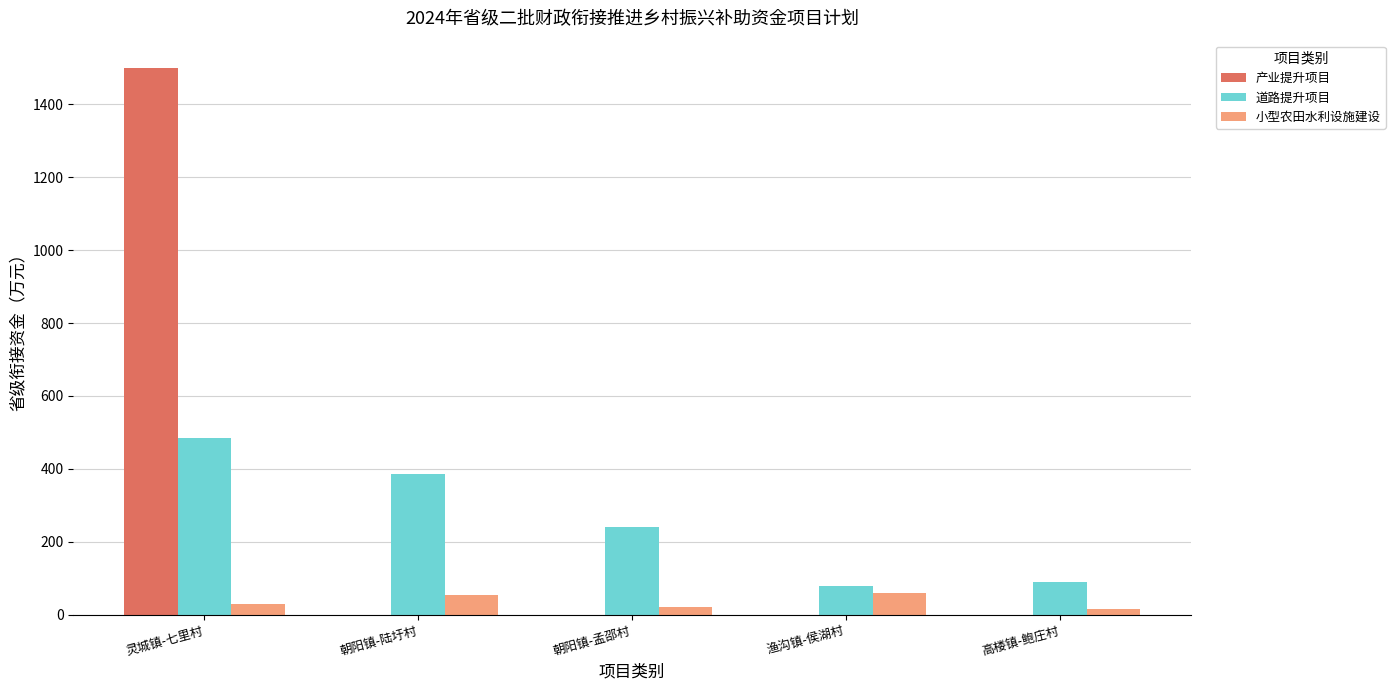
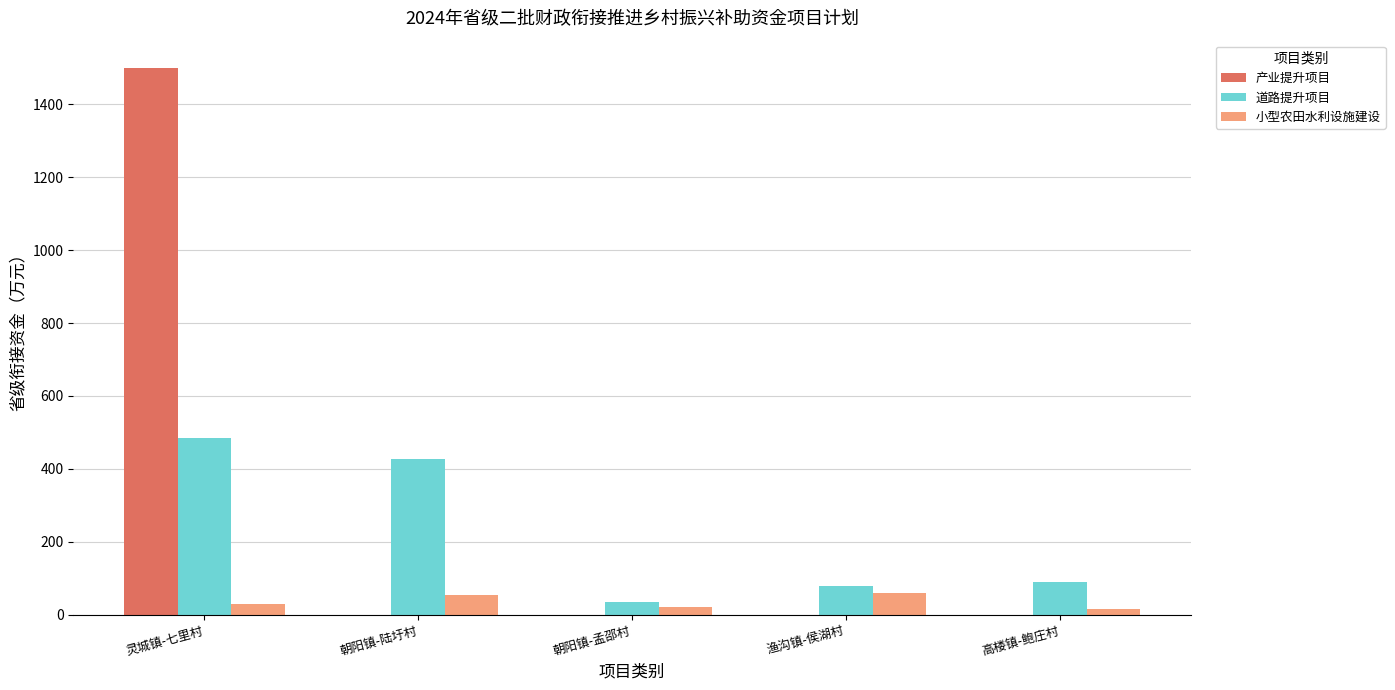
  {
    "道路提升项目": {
      "灵城镇-七里村": 490,
-     "朝阳镇-陆圩村": 390,
-     "朝阳镇-孟邵村": 240,
+     "朝阳镇-陆圩村": 430,
+     "朝阳镇-孟邵村": 30,
      "渔沟镇-侯湖村": 80,
      "高楼镇-鲍庄村": 90
    }
  }
